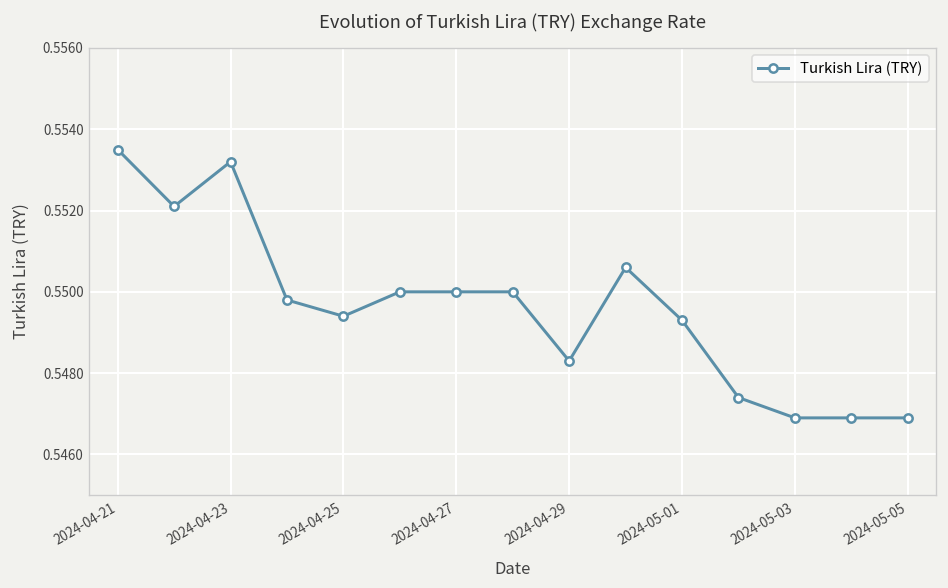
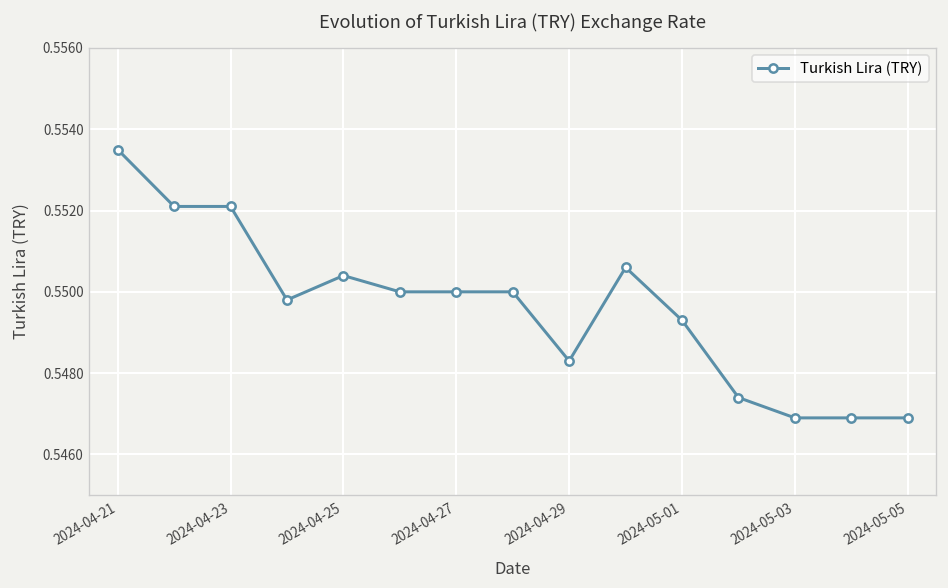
  {
    "2024-04-21": 0.5535,
-   "2024-04-23": 0.5532,
-   "2024-04-25": 0.5494,
+   "2024-04-23": 0.5521,
+   "2024-04-25": 0.5504,
    "2024-04-27": 0.5500,
    "2024-04-29": 0.5483,
    "2024-05-01": 0.5493,
    "2024-05-03": 0.5469,
    "2024-05-05": 0.5469
  }
